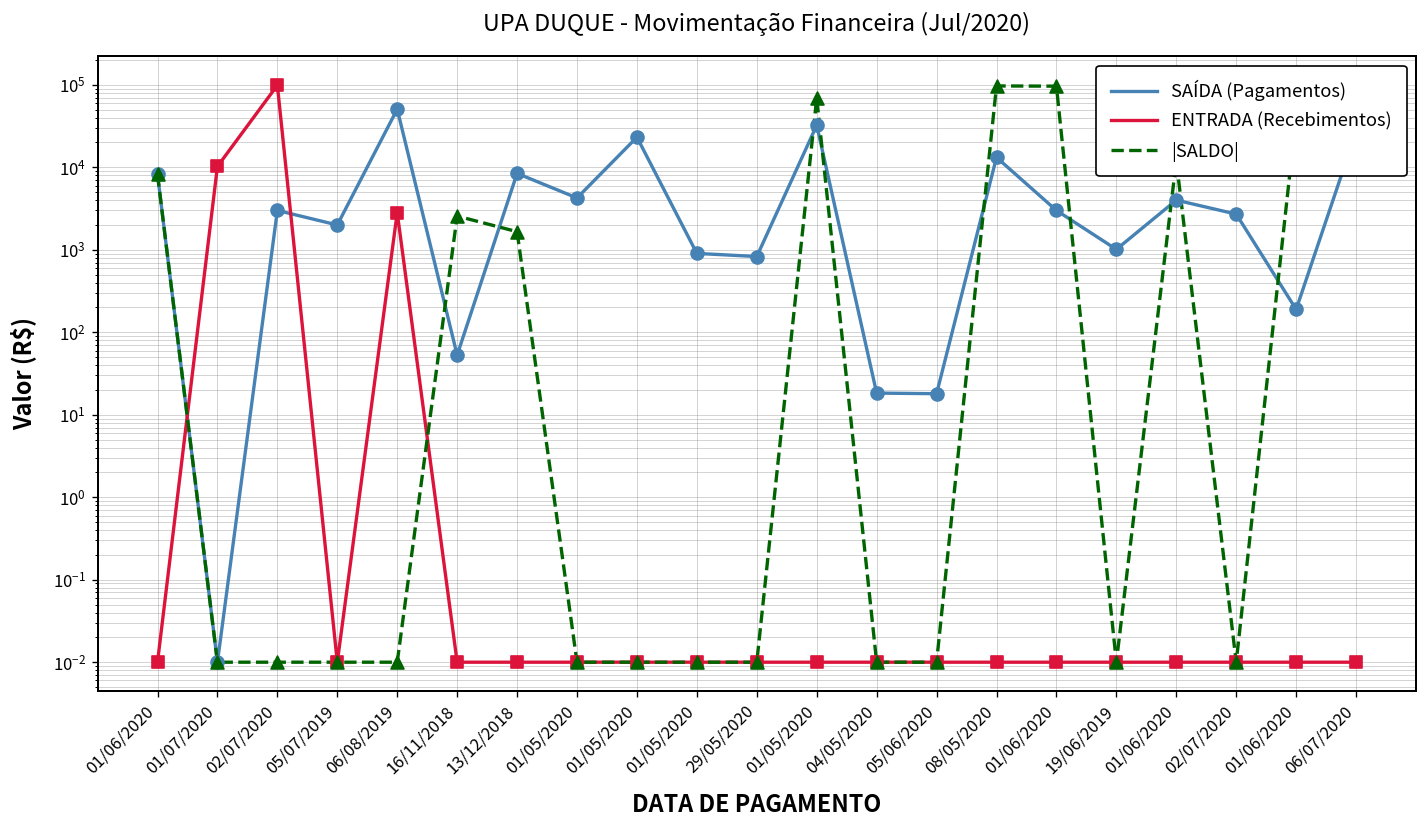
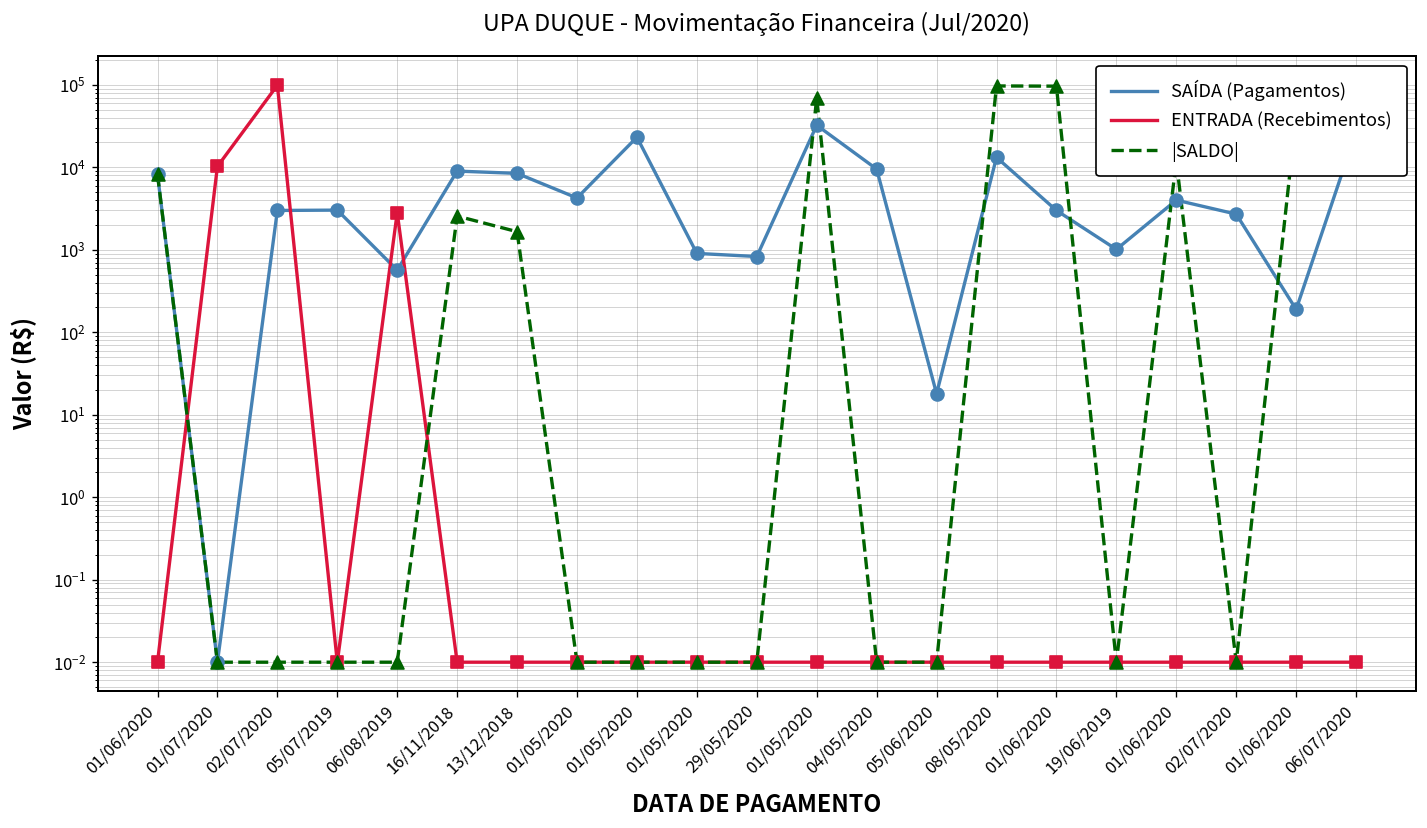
  {
    "SAÍDA (Pagamentos)": {
-     "05/07/2019": 2000,
-     "06/08/2019": 50000,
-     "16/11/2018": 50,
+     "05/07/2019": 3000,
+     "06/08/2019": 600,
+     "16/11/2018": 9000,
      "13/12/2018": 8000,
      "29/05/2020": 800,
-     "04/05/2020": 18,
+     "04/05/2020": 10000,
      "05/06/2020": 18,
      "08/05/2020": 13000,
      "19/06/2019": 1000
    },
    "ENTRADA (Recebimentos)": {
      "01/07/2020": 10000,
      "06/08/2019": 2800,
      "16/11/2018": 0.010,
      "13/12/2018": 0.010,
      "08/05/2020": 0.010,
      "06/07/2020": 0.010
    },
    "|SALDO|": {
      "06/08/2019": 0.010,
      "16/11/2018": 2600,
      "13/12/2018": 1700,
      "08/05/2020": 100000
    }
  }
